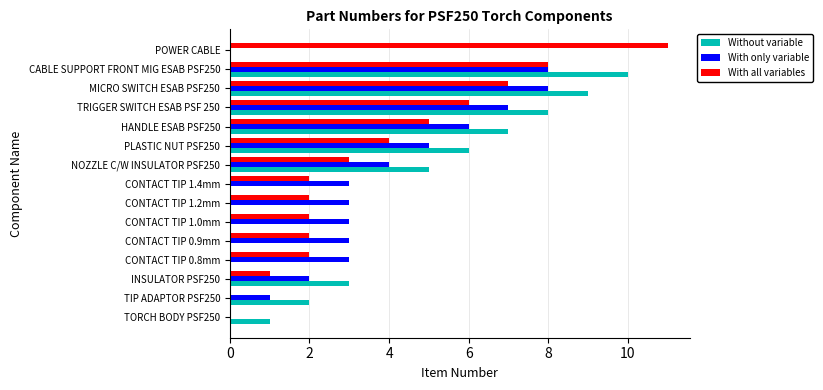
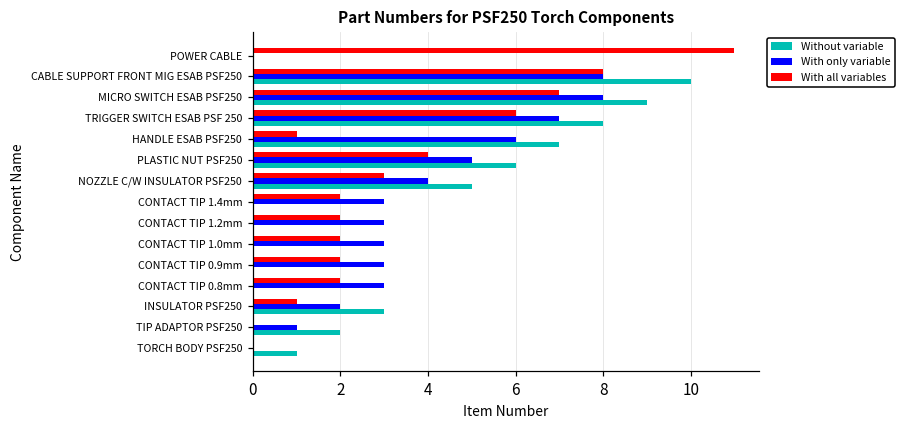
  {
    "Without variable": {
      "POWER CABLE": 0,
      "CABLE SUPPORT FRONT MIG ESAB PSF250": 10,
      "MICRO SWITCH ESAB PSF250": 9,
      "TRIGGER SWITCH ESAB PSF 250": 8,
      "HANDLE ESAB PSF250": 7,
      "PLASTIC NUT PSF250": 6,
      "NOZZLE C/W INSULATOR PSF250": 5,
      "CONTACT TIP 1.4mm": 0,
      "CONTACT TIP 1.2mm": 0,
      "CONTACT TIP 1.0mm": 0,
      "CONTACT TIP 0.9mm": 0,
      "CONTACT TIP 0.8mm": 0,
      "INSULATOR PSF250": 3,
      "TIP ADAPTOR PSF250": 2,
      "TORCH BODY PSF250": 1
    },
    "With only variable": {
      "POWER CABLE": 0,
      "CABLE SUPPORT FRONT MIG ESAB PSF250": 8,
      "MICRO SWITCH ESAB PSF250": 8,
      "TRIGGER SWITCH ESAB PSF 250": 7,
      "HANDLE ESAB PSF250": 6,
      "PLASTIC NUT PSF250": 5,
      "NOZZLE C/W INSULATOR PSF250": 4,
      "CONTACT TIP 1.4mm": 3,
      "CONTACT TIP 1.2mm": 3,
      "CONTACT TIP 1.0mm": 3,
      "CONTACT TIP 0.9mm": 3,
      "CONTACT TIP 0.8mm": 3,
      "INSULATOR PSF250": 2,
      "TIP ADAPTOR PSF250": 1,
      "TORCH BODY PSF250": 0
    },
    "With all variables": {
      "POWER CABLE": 11,
      "CABLE SUPPORT FRONT MIG ESAB PSF250": 8,
      "MICRO SWITCH ESAB PSF250": 7,
      "TRIGGER SWITCH ESAB PSF 250": 6,
-     "HANDLE ESAB PSF250": 5,
+     "HANDLE ESAB PSF250": 1,
      "PLASTIC NUT PSF250": 4,
      "NOZZLE C/W INSULATOR PSF250": 3,
      "CONTACT TIP 1.4mm": 2,
      "CONTACT TIP 1.2mm": 2,
      "CONTACT TIP 1.0mm": 2,
      "CONTACT TIP 0.9mm": 2,
      "CONTACT TIP 0.8mm": 2,
      "INSULATOR PSF250": 1,
      "TIP ADAPTOR PSF250": 0,
      "TORCH BODY PSF250": 0
    }
  }
